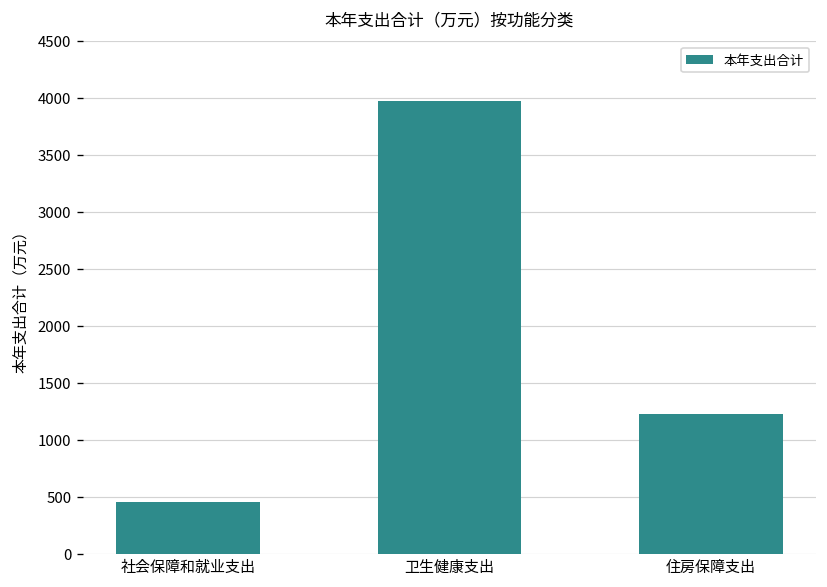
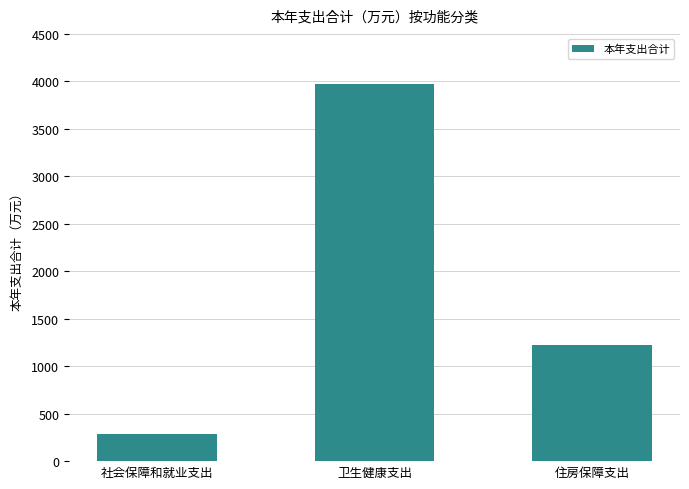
  {
-   "社会保障和就业支出": 500,
+   "社会保障和就业支出": 300,
    "卫生健康支出": 4000,
    "住房保障支出": 1200
  }
